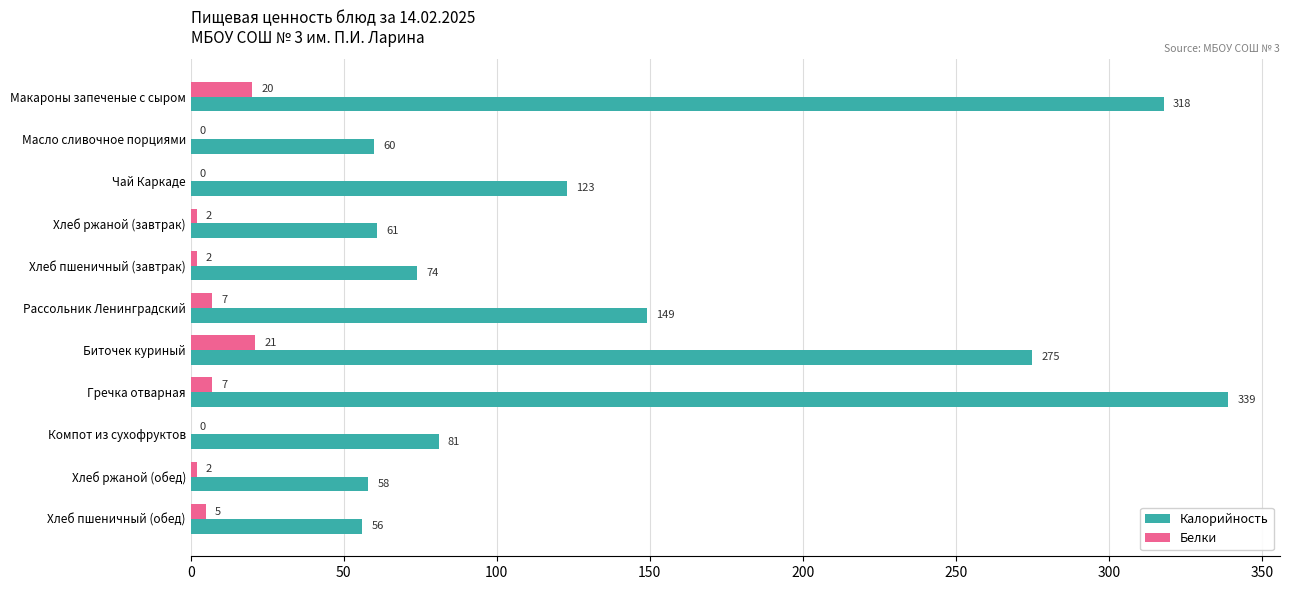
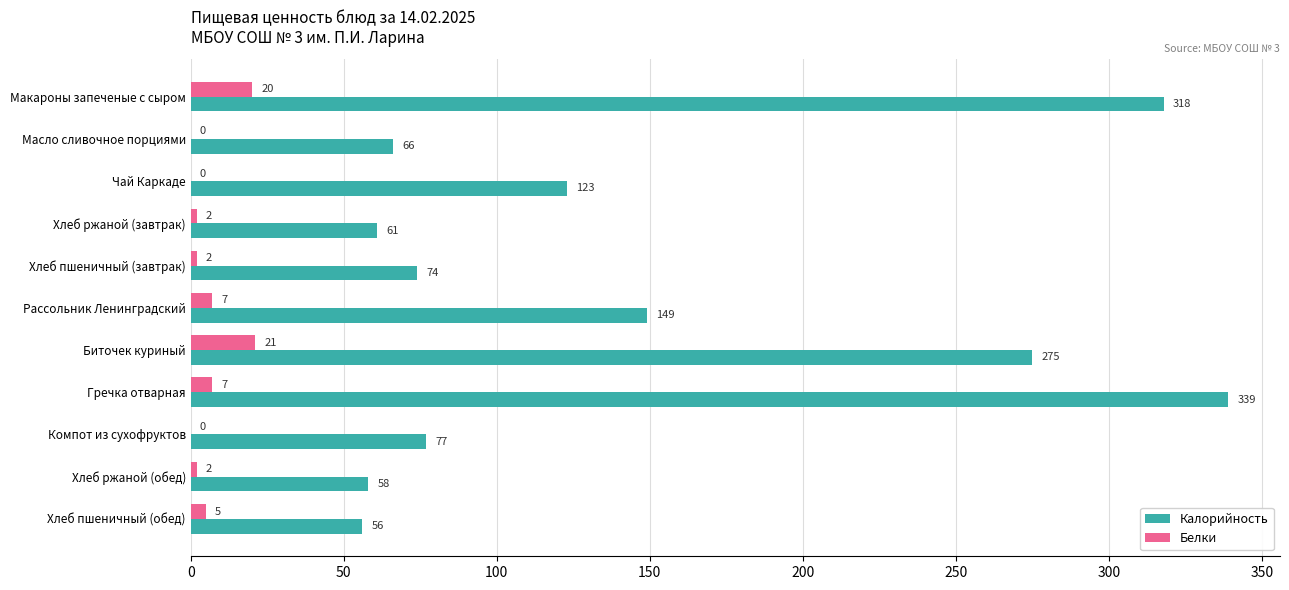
  {
    "Калорийность": {
      "Макароны запеченые с сыром": 318,
-     "Масло сливочное порциями": 60,
+     "Масло сливочное порциями": 66,
      "Чай Каркаде": 123,
      "Хлеб ржаной (завтрак)": 61,
      "Хлеб пшеничный (завтрак)": 74,
      "Рассольник Ленинградский": 149,
      "Биточек куриный": 275,
      "Гречка отварная": 339,
-     "Компот из сухофруктов": 81,
+     "Компот из сухофруктов": 77,
      "Хлеб ржаной (обед)": 58,
      "Хлеб пшеничный (обед)": 56
    },
    "Белки": {
      "Макароны запеченые с сыром": 20,
      "Масло сливочное порциями": 0,
      "Чай Каркаде": 0,
      "Хлеб ржаной (завтрак)": 2,
      "Хлеб пшеничный (завтрак)": 2,
      "Рассольник Ленинградский": 7,
      "Биточек куриный": 21,
      "Гречка отварная": 7,
      "Компот из сухофруктов": 0,
      "Хлеб ржаной (обед)": 2,
      "Хлеб пшеничный (обед)": 5
    }
  }
